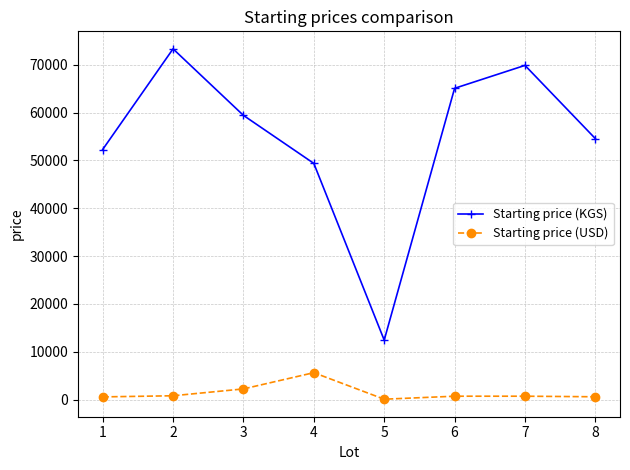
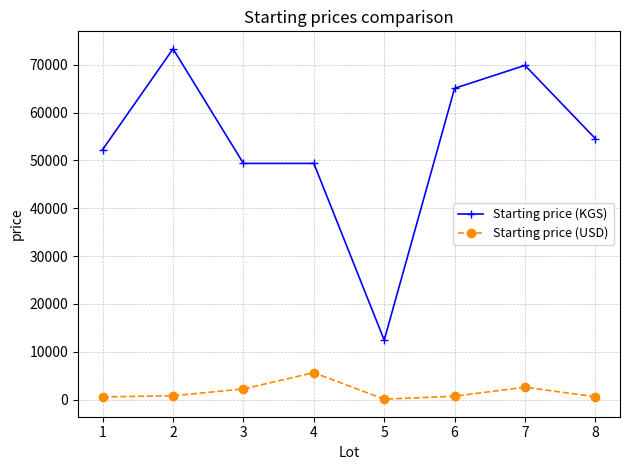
  {
    "Starting price (KGS)": {
      "1": 52000,
      "2": 73000,
-     "3": 59000,
+     "3": 49000,
      "4": 49000,
      "5": 12000,
      "6": 65000,
      "7": 70000,
      "8": 55000
    },
    "Starting price (USD)": {
      "1": 1000,
      "2": 1000,
      "3": 2000,
      "4": 6000,
      "5": 0,
      "6": 1000,
-     "7": 1000,
+     "7": 3000,
      "8": 1000
    }
  }
